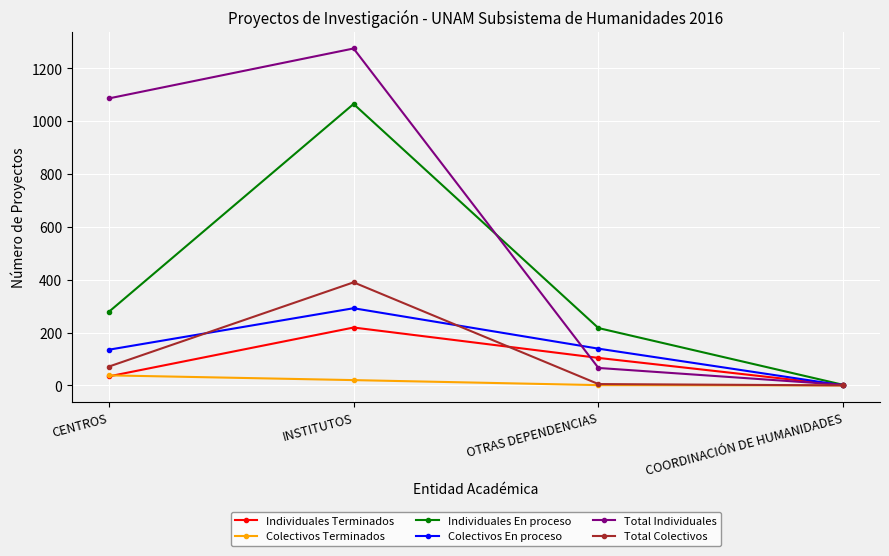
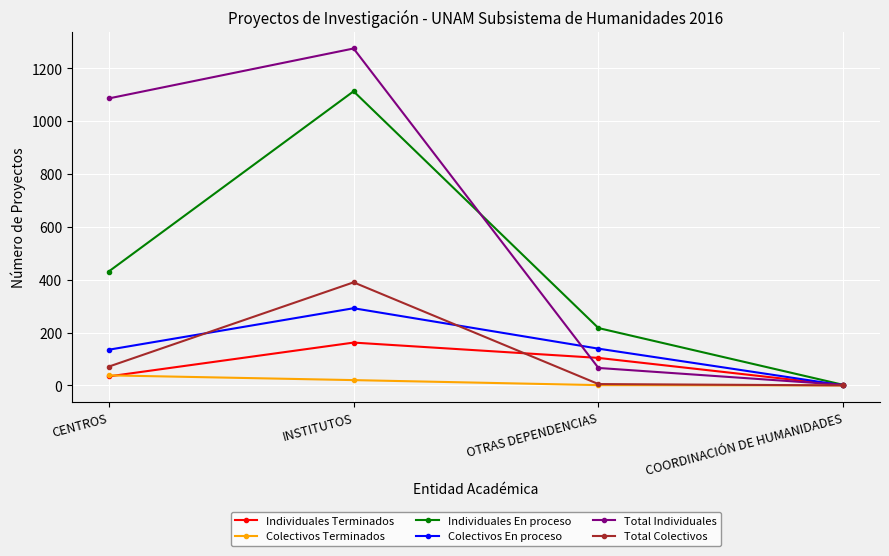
  {
    "Individuales Terminados": {
-     "INSTITUTOS": 220,
+     "INSTITUTOS": 160,
      "OTRAS DEPENDENCIAS": 100
    },
    "Colectivos Terminados": {
      "INSTITUTOS": 20
    },
    "Individuales En proceso": {
-     "CENTROS": 280,
-     "INSTITUTOS": 1070,
+     "CENTROS": 430,
+     "INSTITUTOS": 1110,
      "OTRAS DEPENDENCIAS": 220
    },
    "Colectivos En proceso": {
      "CENTROS": 140,
      "INSTITUTOS": 290,
      "OTRAS DEPENDENCIAS": 140
    },
    "Total Individuales": {
      "CENTROS": 1090,
      "INSTITUTOS": 1280,
      "OTRAS DEPENDENCIAS": 70
    },
    "Total Colectivos": {
      "CENTROS": 70,
      "INSTITUTOS": 390
    }
  }
